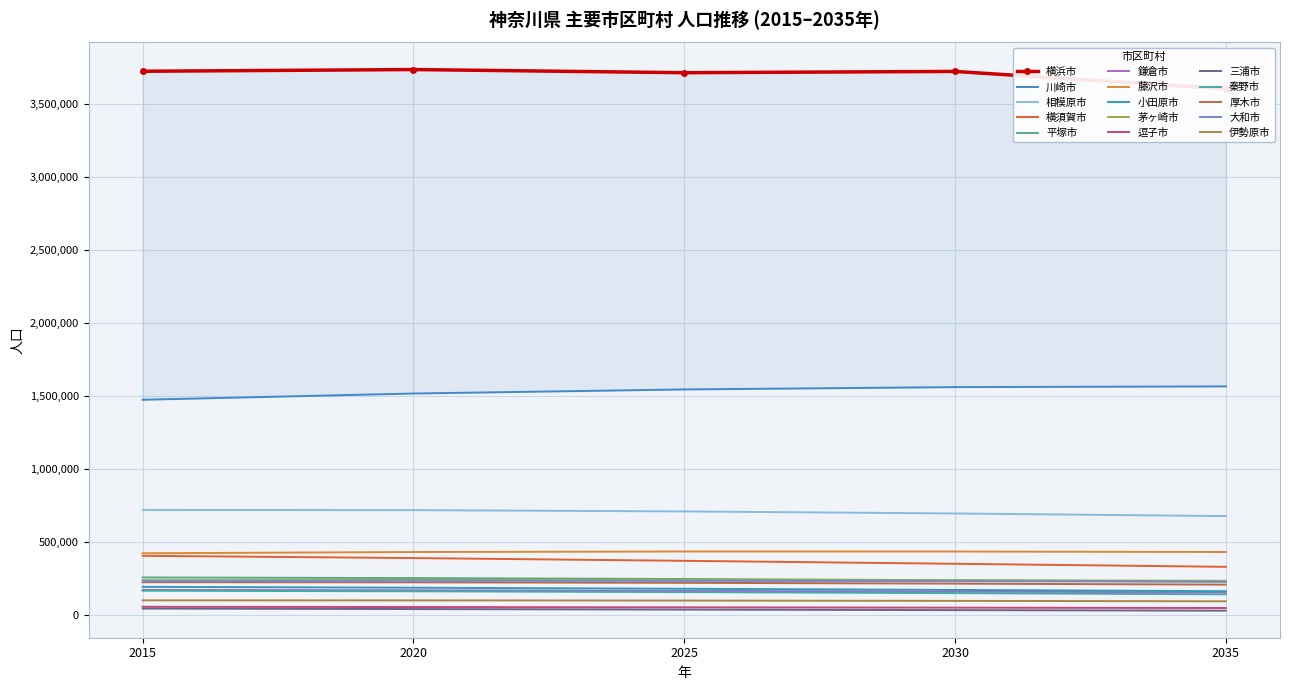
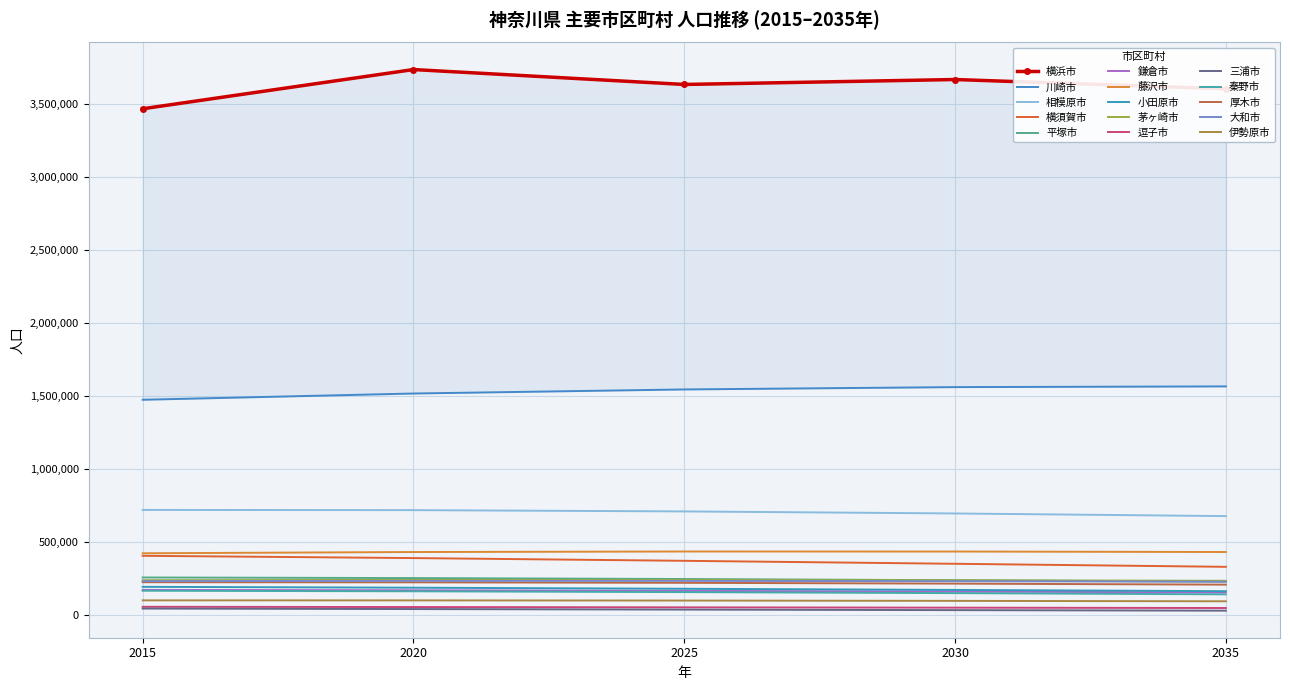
  {
    "横浜市": {
-     "2015": "3,720,000",
+     "2015": "3,470,000",
      "2020": "3,740,000",
-     "2025": "3,710,000",
-     "2030": "3,720,000"
+     "2025": "3,630,000",
+     "2030": "3,670,000"
    },
    "逗子市": {
      "2035": "50,000"
    },
    "三浦市": {
      "2035": "30,000"
    }
  }
